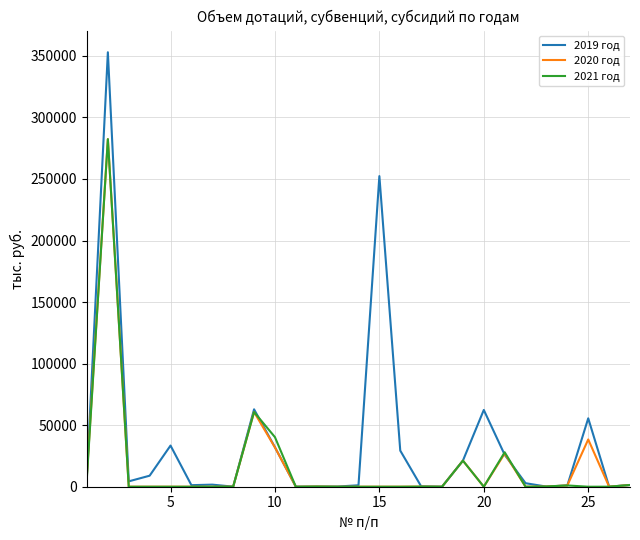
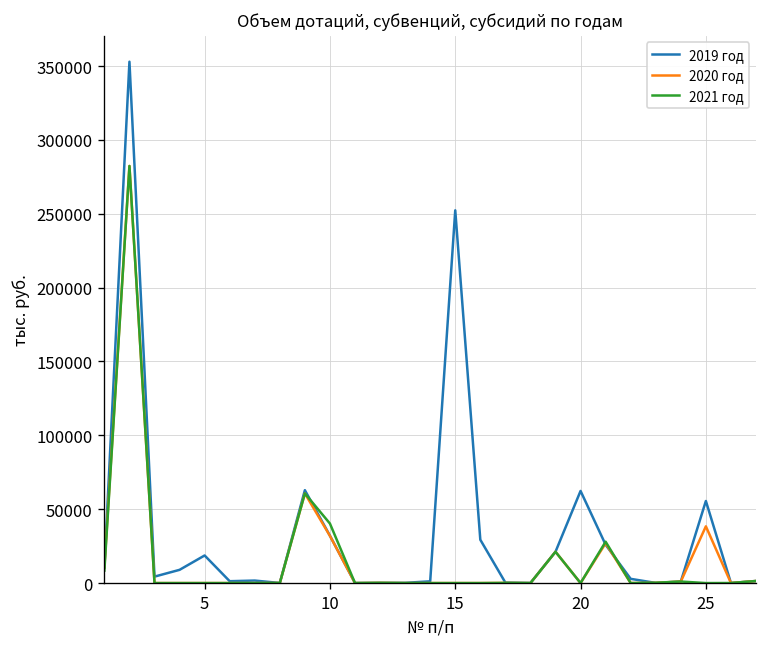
  {
    "2019 год": {
-     "5": 33000,
+     "5": 19000,
      "15": 252000,
      "20": 62000,
      "25": 56000
    },
    "2020 год": {
      "25": 38000
    },
    "2021 год": {
      "10": 40000,
      "25": 0
    }
  }
